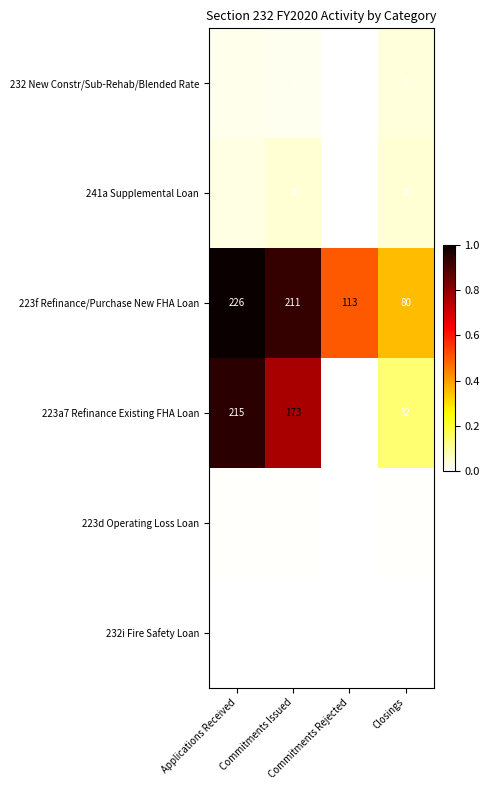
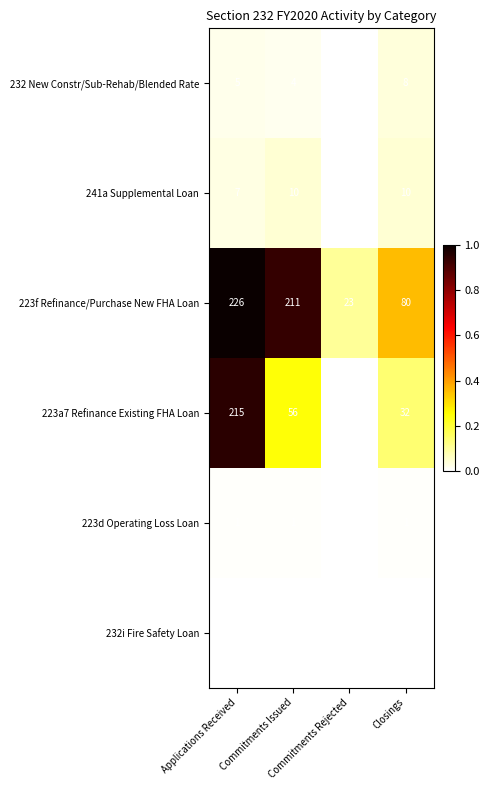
  {
    "223f Refinance/Purchase New FHA Loan": {
      "Applications Received": 226,
      "Commitments Issued": 211,
-     "Commitments Rejected": 113,
+     "Commitments Rejected": 23,
      "Closings": 80
    },
    "223a7 Refinance Existing FHA Loan": {
      "Applications Received": 215,
-     "Commitments Issued": 173,
+     "Commitments Issued": 56,
      "Closings": 32
    }
  }
